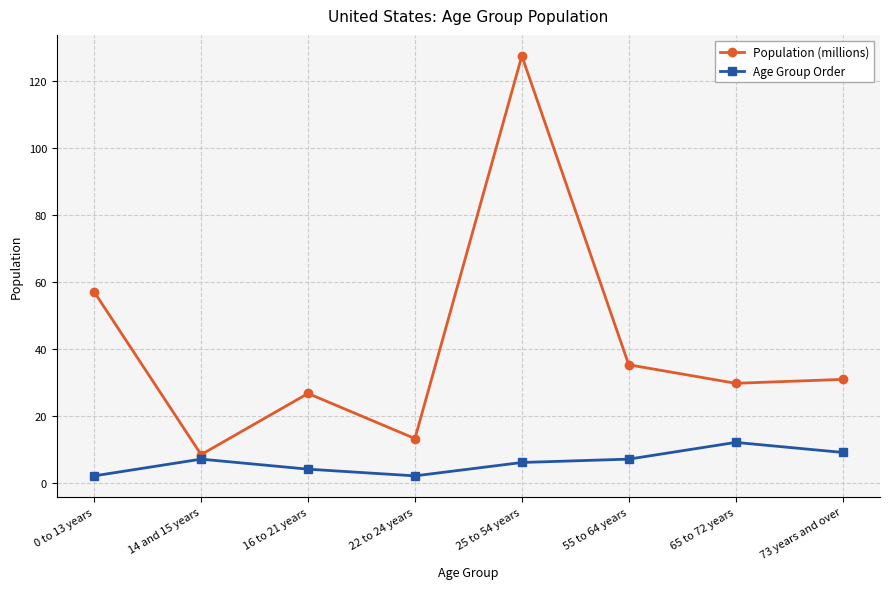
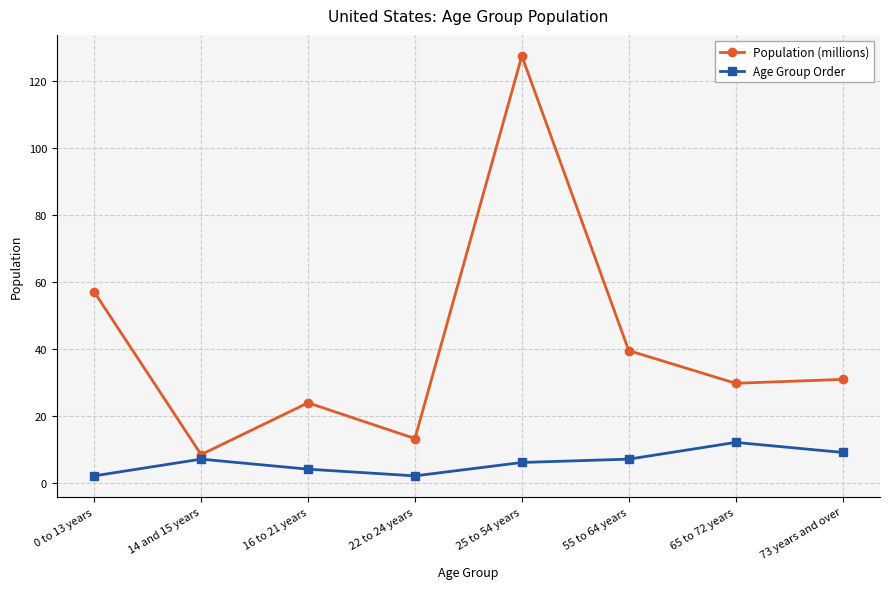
  {
    "Population (millions)": {
      "0 to 13 years": 57,
      "14 and 15 years": 8,
-     "16 to 21 years": 27,
+     "16 to 21 years": 24,
      "22 to 24 years": 13,
      "25 to 54 years": 127,
-     "55 to 64 years": 35,
+     "55 to 64 years": 39,
      "65 to 72 years": 30,
      "73 years and over": 31
    },
    "Age Group Order": {
      "0 to 13 years": 2,
      "14 and 15 years": 7,
      "16 to 21 years": 4,
      "22 to 24 years": 2,
      "25 to 54 years": 6,
      "55 to 64 years": 7,
      "65 to 72 years": 12,
      "73 years and over": 9
    }
  }
